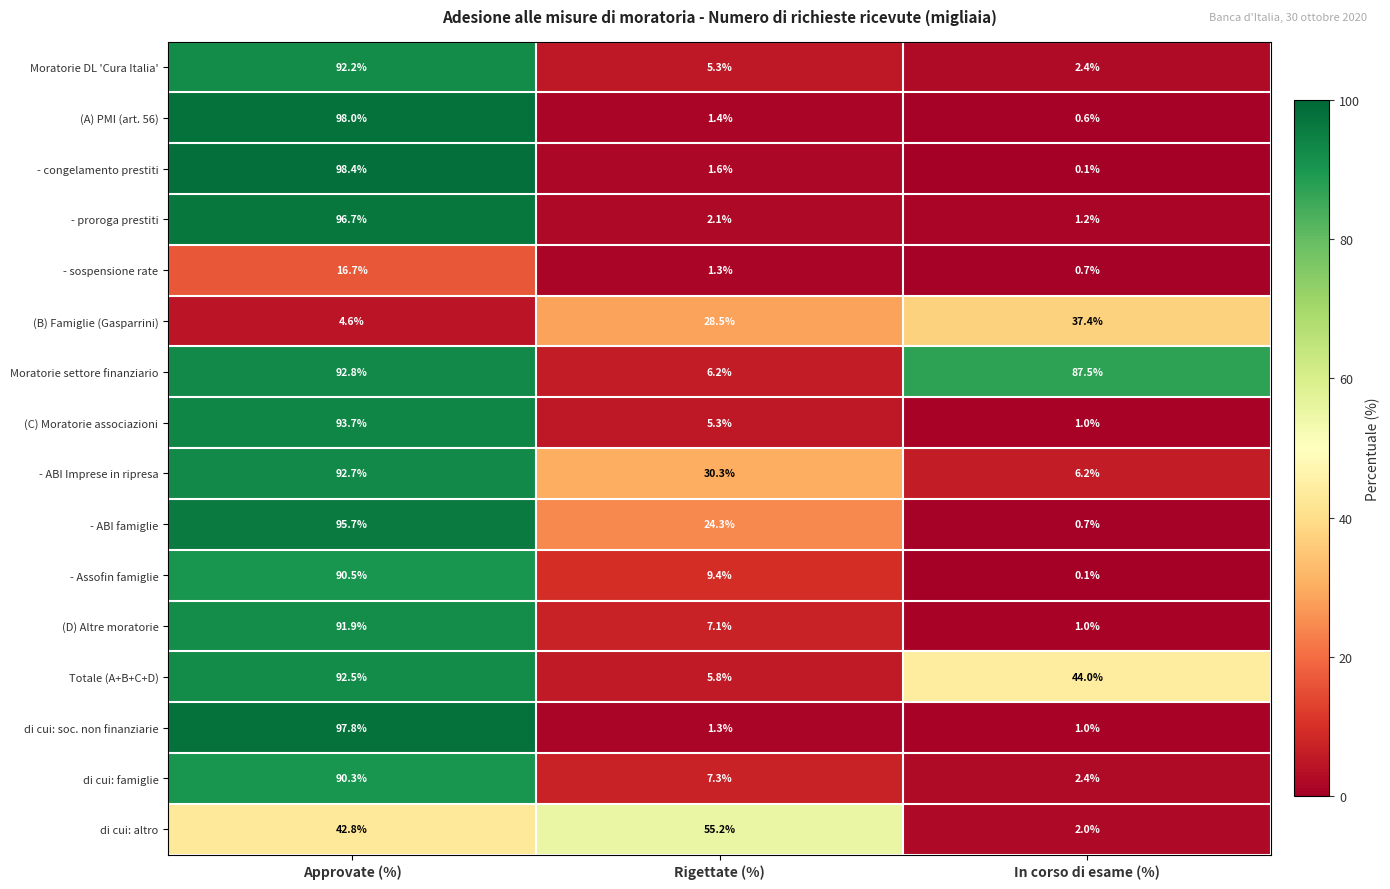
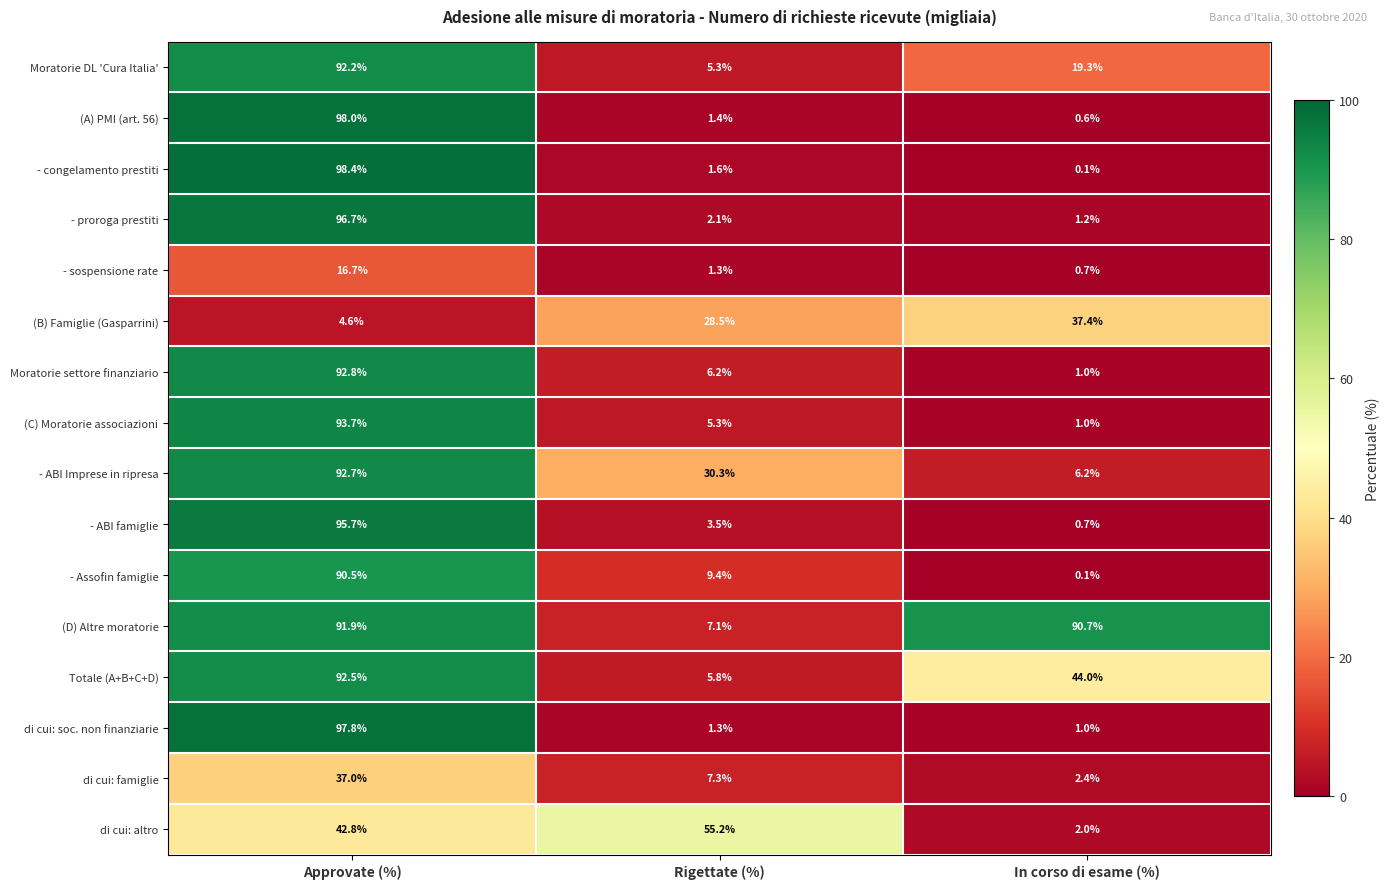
  {
    "Moratorie DL 'Cura Italia'": {
      "Approvate (%)": "92.2%",
      "Rigettate (%)": "5.3%",
-     "In corso di esame (%)": "2.4%"
+     "In corso di esame (%)": "19.3%"
    },
    "(A) PMI (art. 56)": {
      "Approvate (%)": "98.0%",
      "Rigettate (%)": "1.4%",
      "In corso di esame (%)": "0.6%"
    },
    "- congelamento prestiti": {
      "Approvate (%)": "98.4%",
      "Rigettate (%)": "1.6%",
      "In corso di esame (%)": "0.1%"
    },
    "- proroga prestiti": {
      "Approvate (%)": "96.7%",
      "Rigettate (%)": "2.1%",
      "In corso di esame (%)": "1.2%"
    },
    "- sospensione rate": {
      "Approvate (%)": "16.7%",
      "Rigettate (%)": "1.3%",
      "In corso di esame (%)": "0.7%"
    },
    "(B) Famiglie (Gasparrini)": {
      "Approvate (%)": "4.6%",
      "Rigettate (%)": "28.5%",
      "In corso di esame (%)": "37.4%"
    },
    "Moratorie settore finanziario": {
      "Approvate (%)": "92.8%",
      "Rigettate (%)": "6.2%",
-     "In corso di esame (%)": "87.5%"
+     "In corso di esame (%)": "1.0%"
    },
    "(C) Moratorie associazioni": {
      "Approvate (%)": "93.7%",
      "Rigettate (%)": "5.3%",
      "In corso di esame (%)": "1.0%"
    },
    "- ABI Imprese in ripresa": {
      "Approvate (%)": "92.7%",
      "Rigettate (%)": "30.3%",
      "In corso di esame (%)": "6.2%"
    },
    "- ABI famiglie": {
      "Approvate (%)": "95.7%",
-     "Rigettate (%)": "24.3%",
+     "Rigettate (%)": "3.5%",
      "In corso di esame (%)": "0.7%"
    },
    "- Assofin famiglie": {
      "Approvate (%)": "90.5%",
      "Rigettate (%)": "9.4%",
      "In corso di esame (%)": "0.1%"
    },
    "(D) Altre moratorie": {
      "Approvate (%)": "91.9%",
      "Rigettate (%)": "7.1%",
-     "In corso di esame (%)": "1.0%"
+     "In corso di esame (%)": "90.7%"
    },
    "Totale (A+B+C+D)": {
      "Approvate (%)": "92.5%",
      "Rigettate (%)": "5.8%",
      "In corso di esame (%)": "44.0%"
    },
    "di cui: soc. non finanziarie": {
      "Approvate (%)": "97.8%",
      "Rigettate (%)": "1.3%",
      "In corso di esame (%)": "1.0%"
    },
    "di cui: famiglie": {
-     "Approvate (%)": "90.3%",
+     "Approvate (%)": "37.0%",
      "Rigettate (%)": "7.3%",
      "In corso di esame (%)": "2.4%"
    },
    "di cui: altro": {
      "Approvate (%)": "42.8%",
      "Rigettate (%)": "55.2%",
      "In corso di esame (%)": "2.0%"
    }
  }
